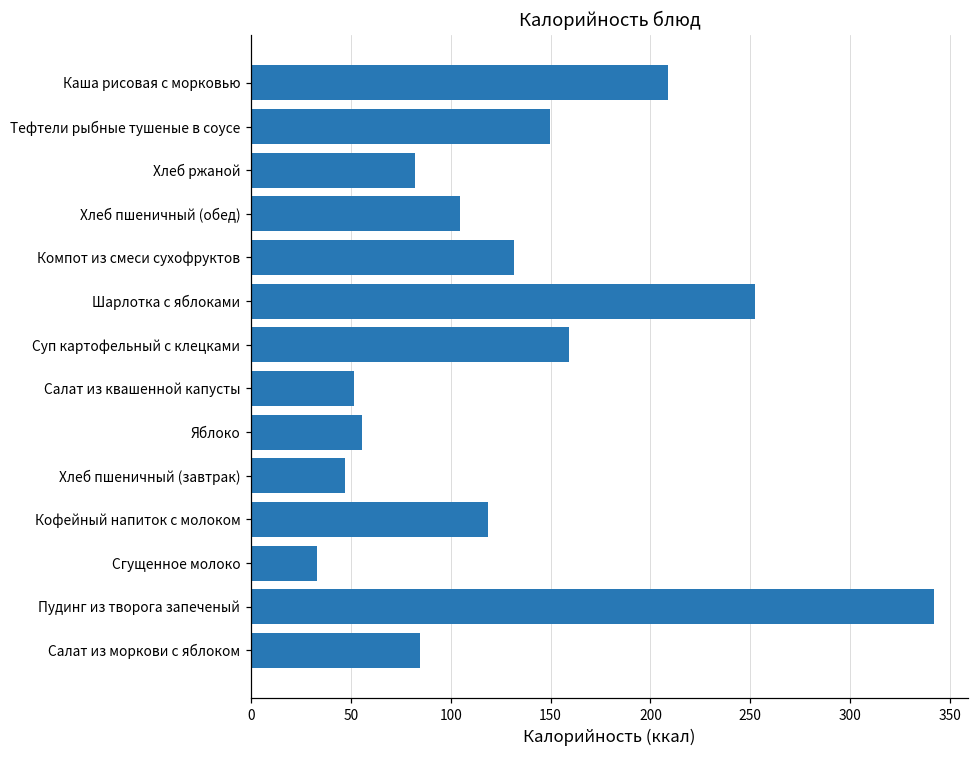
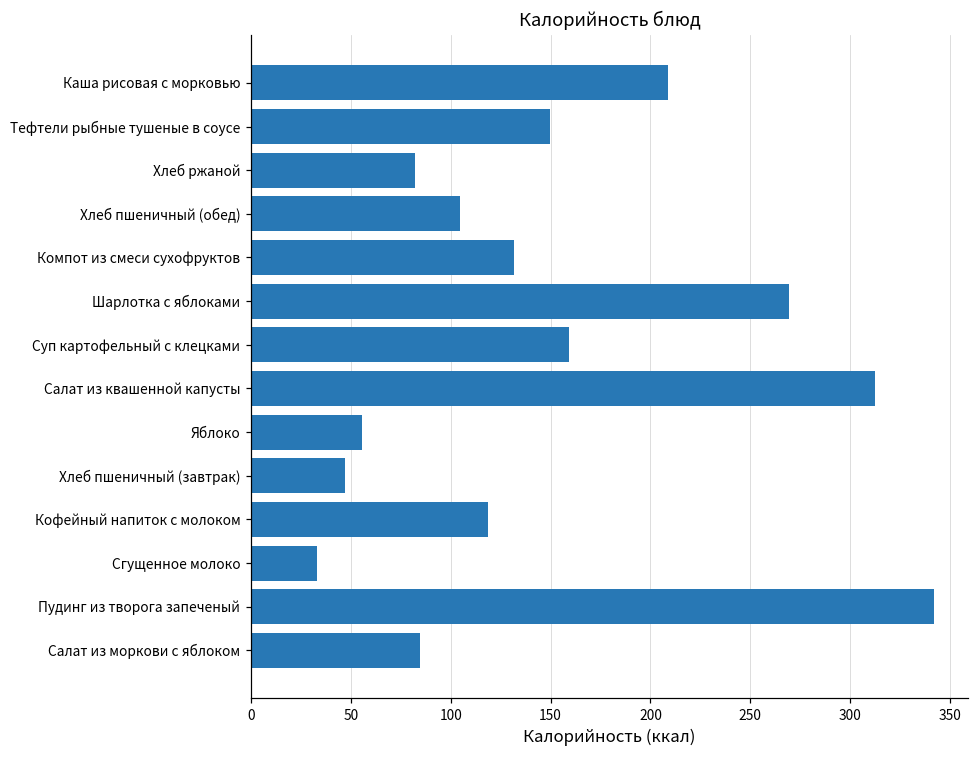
  {
    "Каша рисовая с морковью": 209,
    "Тефтели рыбные тушеные в соусе": 150,
    "Хлеб ржаной": 82,
    "Хлеб пшеничный (обед)": 105,
    "Компот из смеси сухофруктов": 131,
-   "Шарлотка с яблоками": 253,
+   "Шарлотка с яблоками": 270,
    "Суп картофельный с клецками": 159,
-   "Салат из квашенной капусты": 52,
+   "Салат из квашенной капусты": 312,
    "Яблоко": 56,
    "Хлеб пшеничный (завтрак)": 47,
    "Кофейный напиток с молоком": 119,
    "Сгущенное молоко": 33,
    "Пудинг из творога запеченый": 342,
    "Салат из моркови с яблоком": 85
  }
